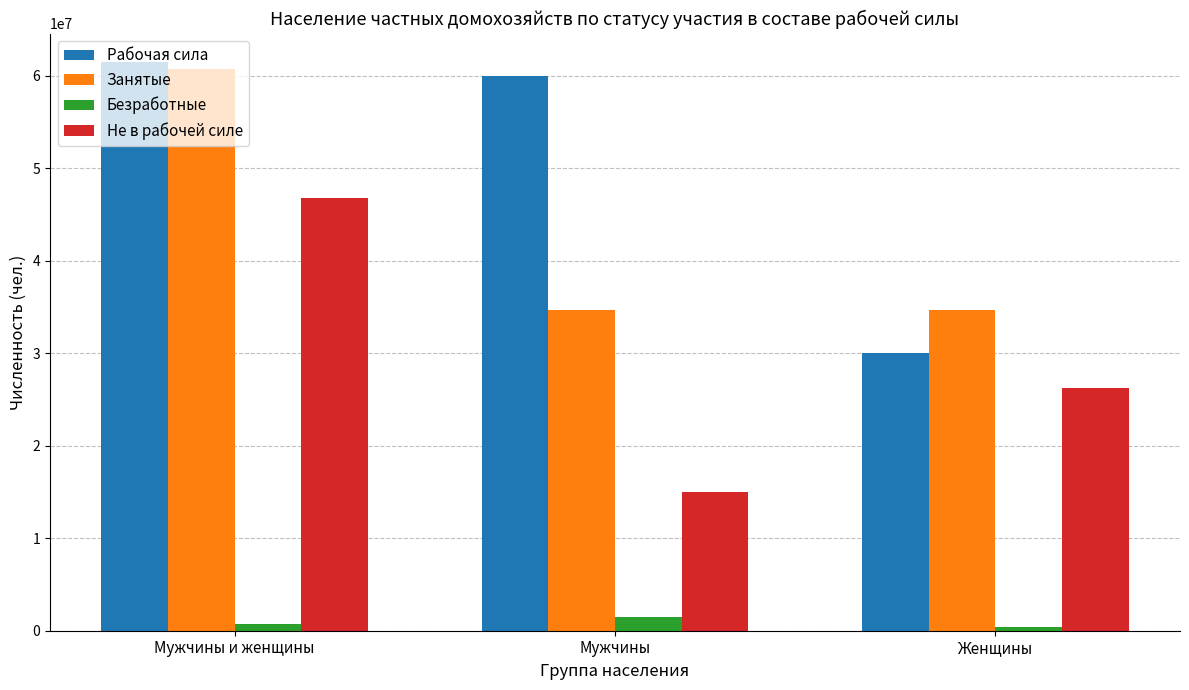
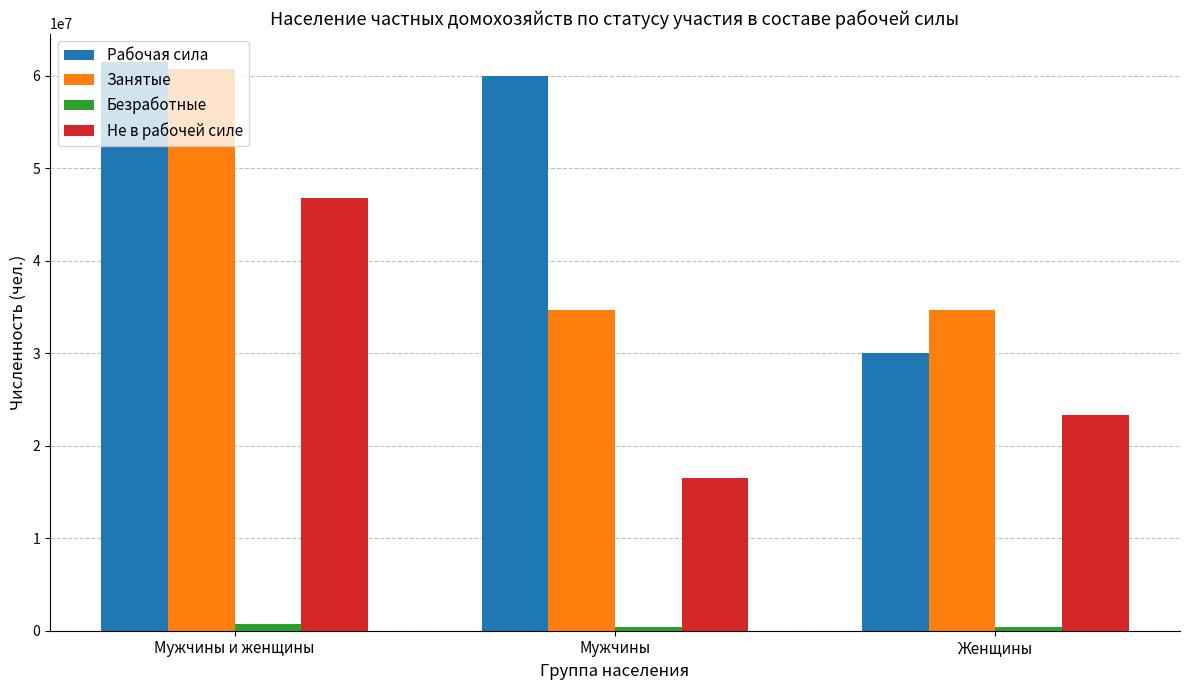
  {
    "Рабочая сила": {
      "Мужчины": 60000000,
      "Женщины": 30000000
    },
    "Занятые": {
      "Мужчины": 35000000,
      "Женщины": 35000000
    },
    "Безработные": {
      "Мужчины и женщины": 1000000,
-     "Мужчины": 2000000,
+     "Мужчины": 0,
      "Женщины": 0
    },
    "Не в рабочей силе": {
      "Мужчины и женщины": 47000000,
-     "Мужчины": 15000000,
-     "Женщины": 26000000
+     "Мужчины": 17000000,
+     "Женщины": 23000000
    }
  }
